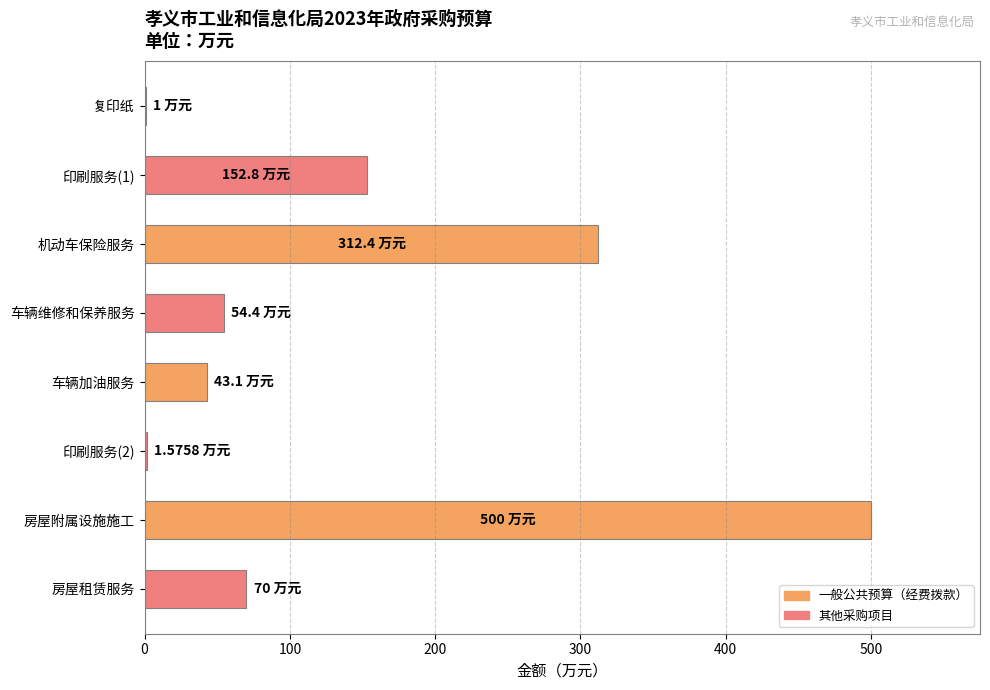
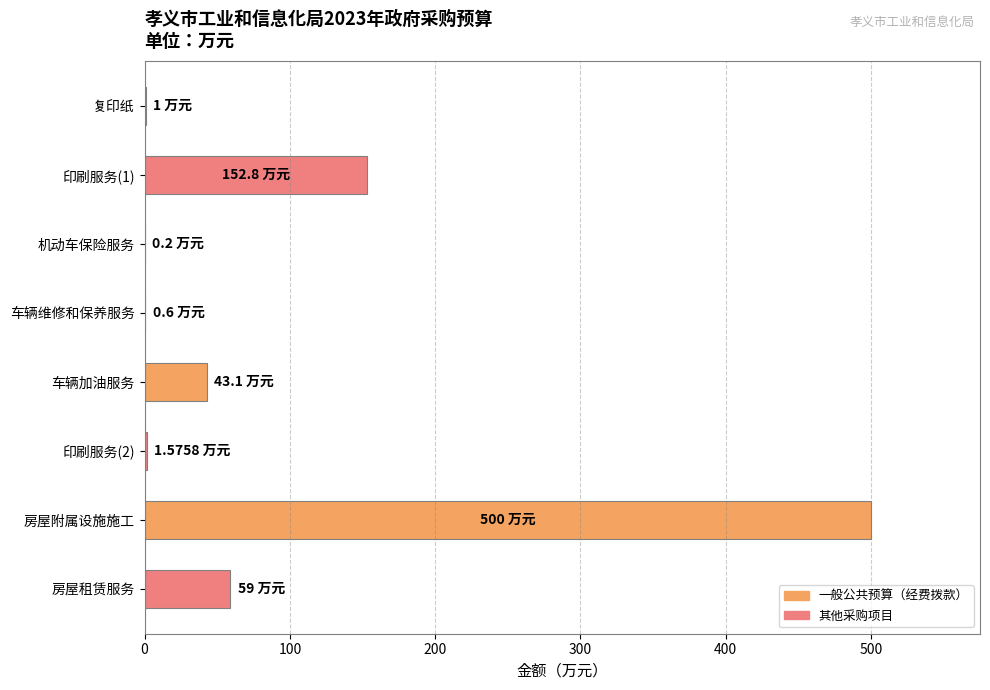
  {
    "复印纸": 1,
    "印刷服务(1)": 152.8,
-   "机动车保险服务": 312.4,
-   "车辆维修和保养服务": 54.4,
+   "机动车保险服务": 0.2,
+   "车辆维修和保养服务": 0.6,
    "车辆加油服务": 43.1,
    "印刷服务(2)": 1.5758,
    "房屋附属设施施工": 500,
-   "房屋租赁服务": 70
+   "房屋租赁服务": 59
  }
